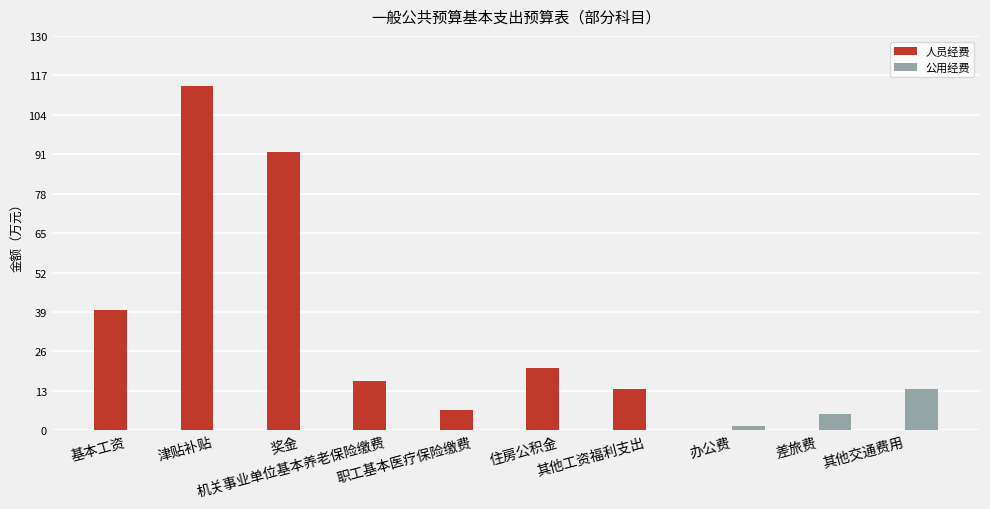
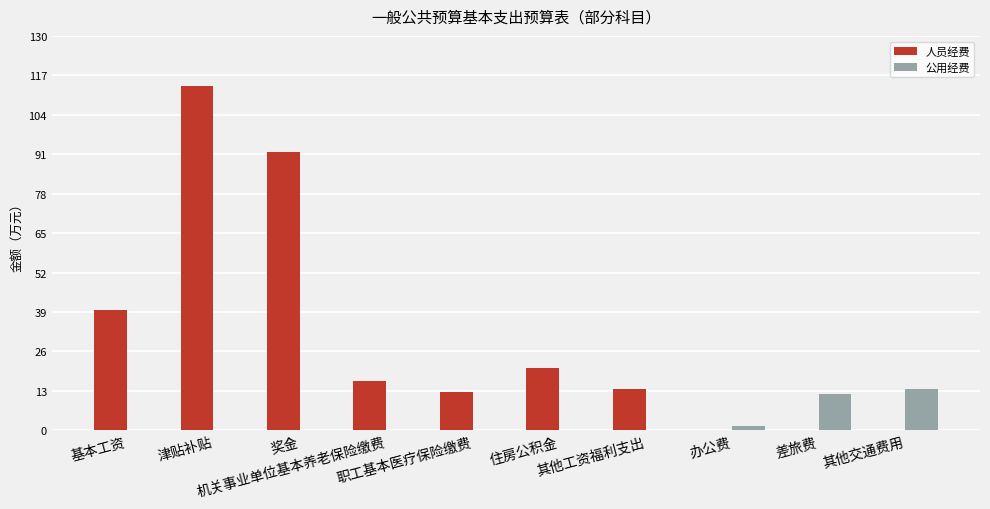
  {
    "人员经费": {
      "基本工资": 40,
      "津贴补贴": 114,
      "奖金": 92,
      "机关事业单位基本养老保险缴费": 16,
-     "职工基本医疗保险缴费": 7,
+     "职工基本医疗保险缴费": 13,
      "住房公积金": 20,
      "其他工资福利支出": 14,
      "办公费": 0,
      "差旅费": 0,
      "其他交通费用": 0
    },
    "公用经费": {
      "基本工资": 0,
      "津贴补贴": 0,
      "奖金": 0,
      "机关事业单位基本养老保险缴费": 0,
      "职工基本医疗保险缴费": 0,
      "住房公积金": 0,
      "其他工资福利支出": 0,
      "办公费": 1,
-     "差旅费": 5,
+     "差旅费": 12,
      "其他交通费用": 14
    }
  }
